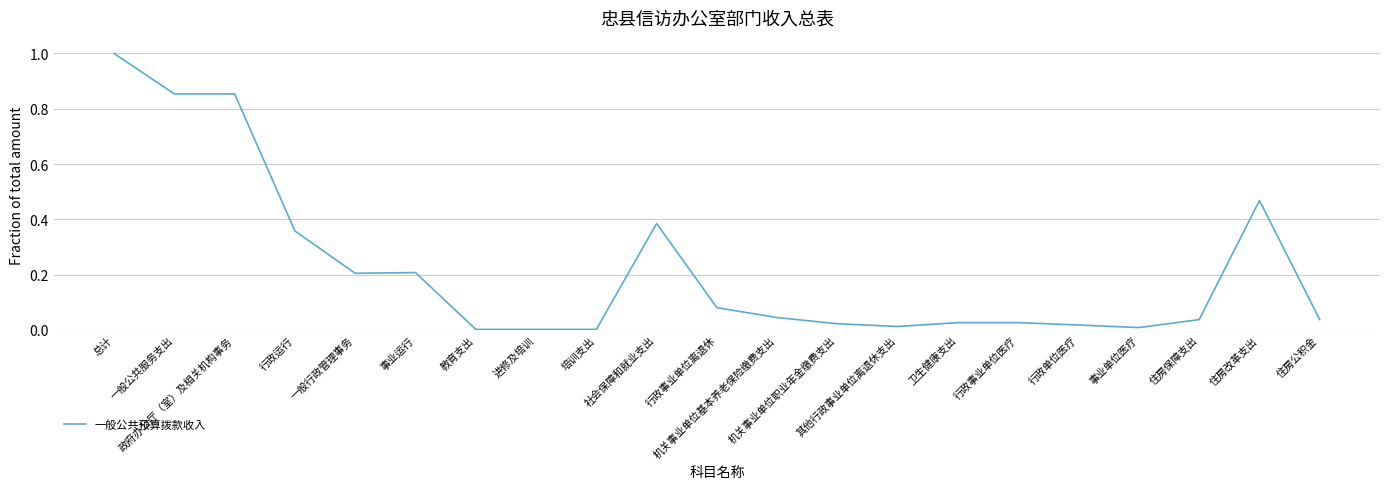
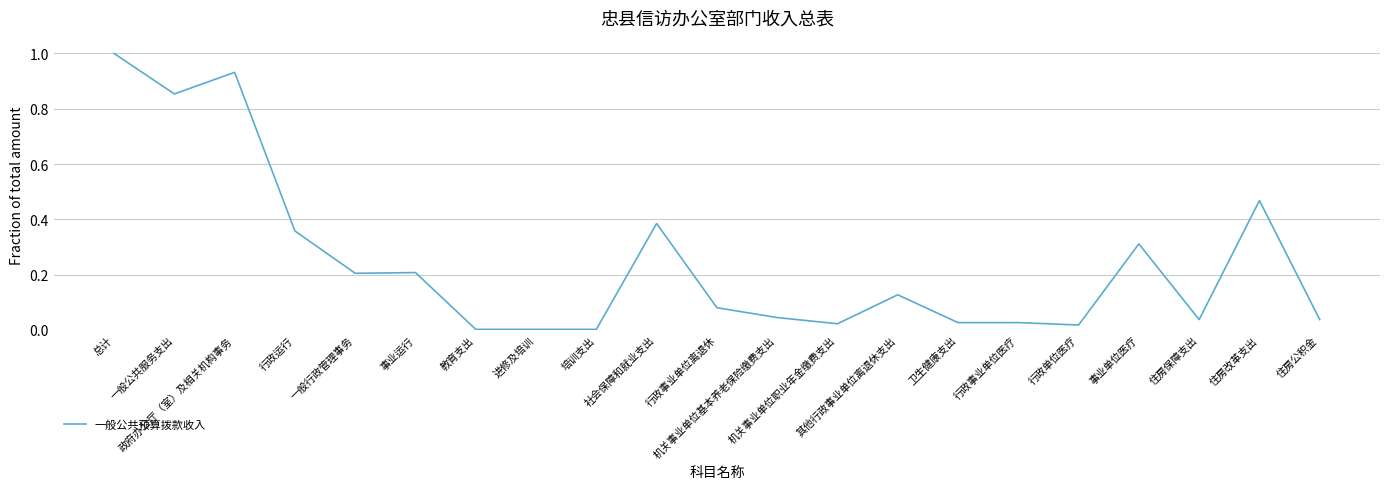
  {
    "总计": 1.00,
    "一般公共服务支出": 0.85,
-   "政府办公厅（室）及相关机构事务": 0.85,
+   "政府办公厅（室）及相关机构事务": 0.93,
    "行政运行": 0.36,
    "一般行政管理事务": 0.20,
    "事业运行": 0.21,
    "教育支出": 0.00,
    "进修及培训": 0.00,
    "培训支出": 0.00,
    "社会保障和就业支出": 0.39,
    "行政事业单位离退休": 0.08,
    "机关事业单位基本养老保险缴费支出": 0.04,
    "机关事业单位职业年金缴费支出": 0.02,
-   "其他行政事业单位离退休支出": 0.01,
+   "其他行政事业单位离退休支出": 0.13,
    "卫生健康支出": 0.03,
    "行政事业单位医疗": 0.03,
    "行政单位医疗": 0.02,
-   "事业单位医疗": 0.01,
+   "事业单位医疗": 0.31,
    "住房保障支出": 0.04,
    "住房改革支出": 0.47,
    "住房公积金": 0.04
  }
